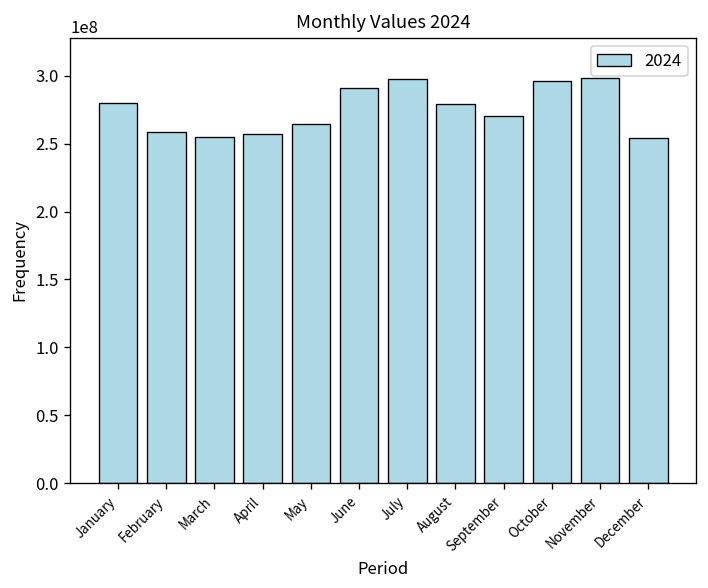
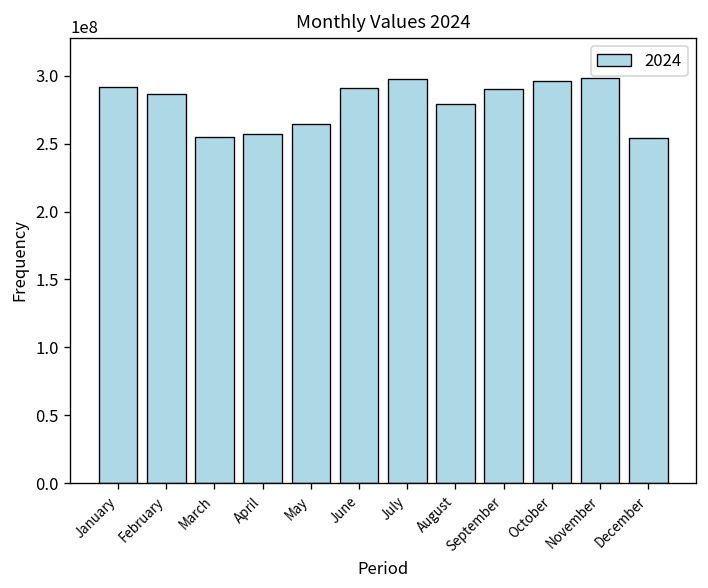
  {
-   "January": 280000000,
-   "February": 259000000,
+   "January": 291000000,
+   "February": 286000000,
    "March": 255000000,
    "April": 257000000,
    "May": 264000000,
    "June": 291000000,
    "July": 297000000,
    "August": 279000000,
-   "September": 271000000,
+   "September": 290000000,
    "October": 296000000,
    "November": 298000000,
    "December": 254000000
  }
